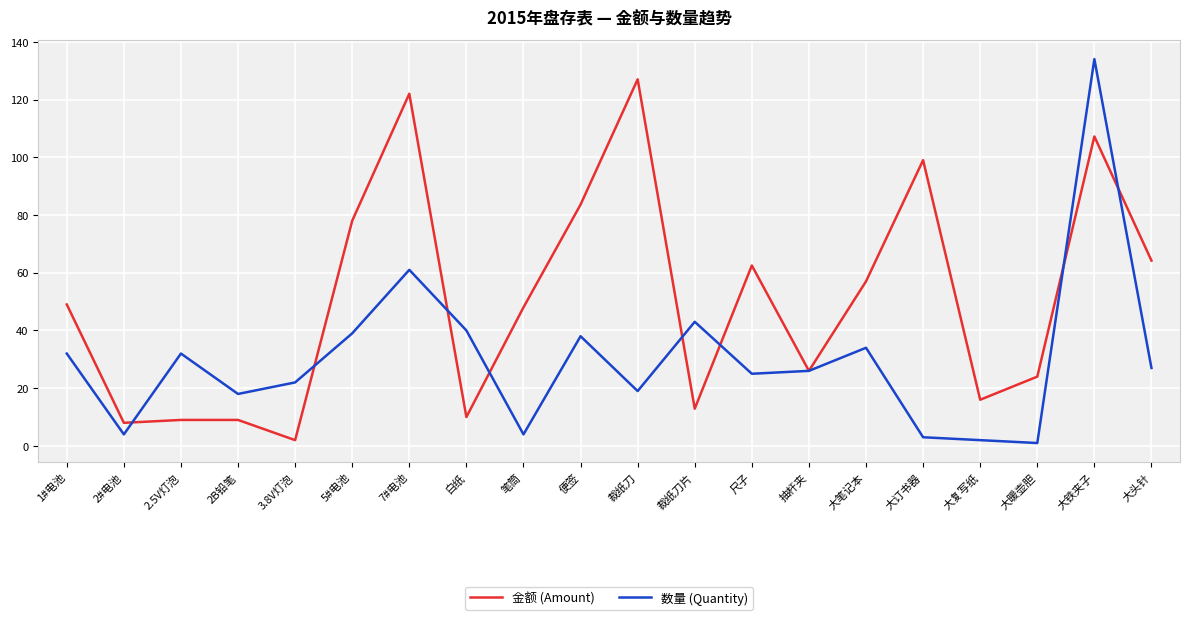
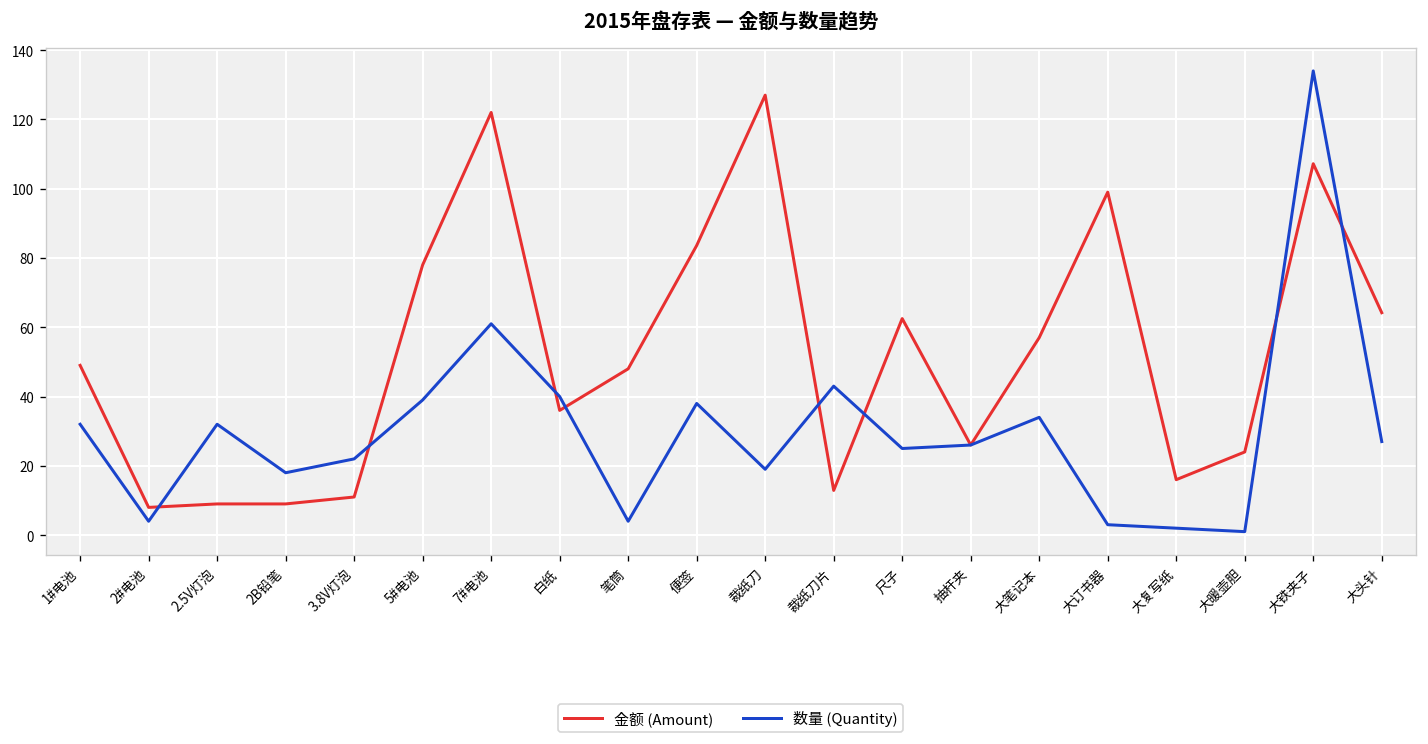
  {
    "金额 (Amount)": {
      "1#电池": 49,
      "2#电池": 8,
      "2.5V灯泡": 9,
      "2B铅笔": 9,
-     "3.8V灯泡": 2,
+     "3.8V灯泡": 11,
      "5#电池": 78,
      "7#电池": 122,
-     "白纸": 10,
+     "白纸": 36,
      "笔筒": 48,
      "便签": 84,
      "裁纸刀": 127,
      "裁纸刀片": 13,
      "尺子": 63,
      "大笔记本": 57,
      "大订书器": 99,
      "大复写纸": 16,
      "大暖壶胆": 24,
      "大铁夹子": 107,
      "大头针": 64
    },
    "数量 (Quantity)": {
      "1#电池": 32,
      "2#电池": 4,
      "2.5V灯泡": 32,
      "2B铅笔": 18,
      "3.8V灯泡": 22,
      "5#电池": 39,
      "7#电池": 61,
      "白纸": 40,
      "笔筒": 4,
      "便签": 38,
      "裁纸刀": 19,
      "裁纸刀片": 43,
      "尺子": 25,
      "大笔记本": 34,
      "大订书器": 3,
      "大复写纸": 2,
      "大暖壶胆": 1,
      "大铁夹子": 134,
      "大头针": 27
    }
  }
